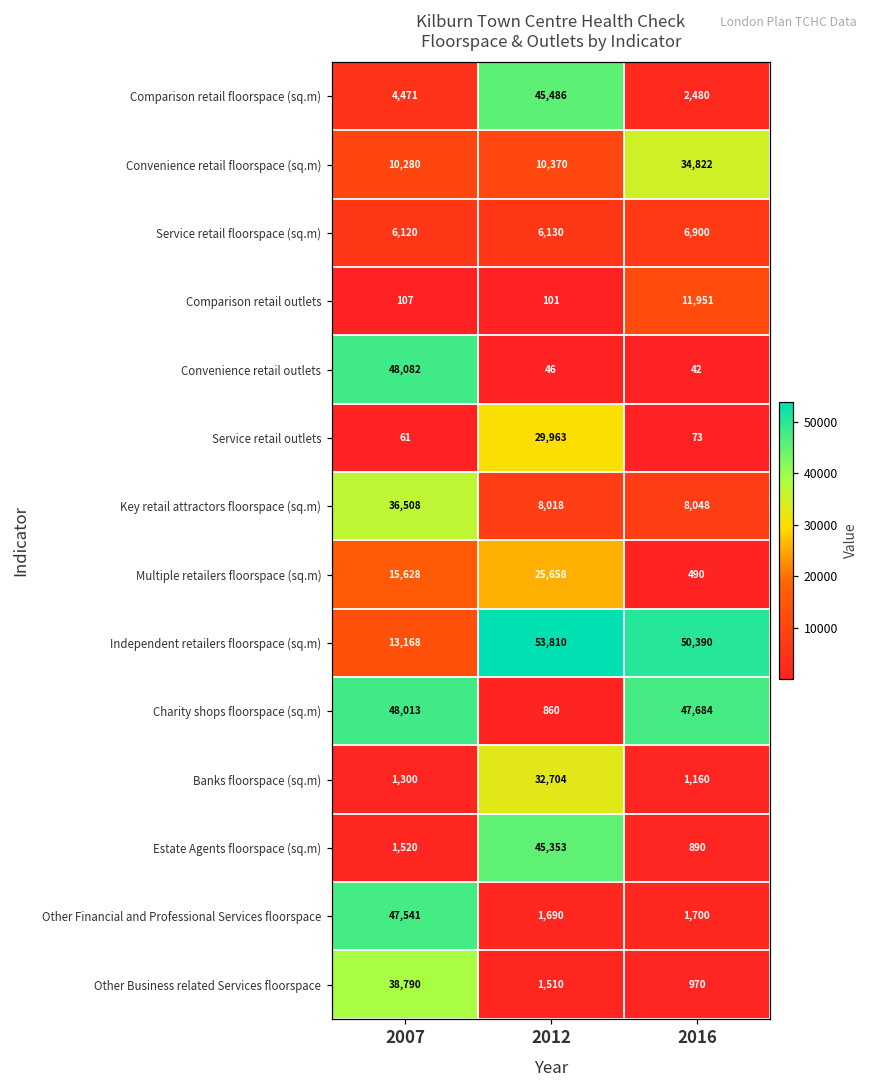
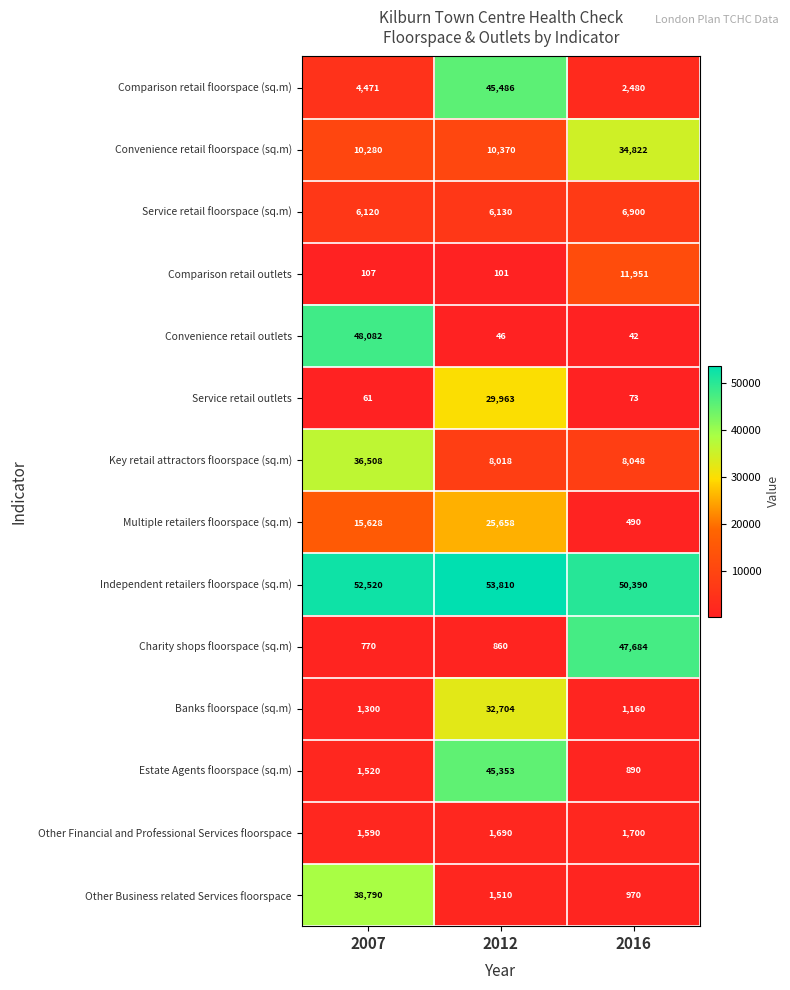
  {
    "Comparison retail floorspace (sq.m)": {
      "2007": "4,471",
      "2012": "45,486",
      "2016": "2,480"
    },
    "Convenience retail floorspace (sq.m)": {
      "2007": "10,280",
      "2012": "10,370",
      "2016": "34,822"
    },
    "Service retail floorspace (sq.m)": {
      "2007": "6,120",
      "2012": "6,130",
      "2016": "6,900"
    },
    "Comparison retail outlets": {
      "2007": "107",
      "2012": "101",
      "2016": "11,951"
    },
    "Convenience retail outlets": {
      "2007": "48,082",
      "2012": "46",
      "2016": "42"
    },
    "Service retail outlets": {
      "2007": "61",
      "2012": "29,963",
      "2016": "73"
    },
    "Key retail attractors floorspace (sq.m)": {
      "2007": "36,508",
      "2012": "8,018",
      "2016": "8,048"
    },
    "Multiple retailers floorspace (sq.m)": {
      "2007": "15,628",
      "2012": "25,658",
      "2016": "490"
    },
    "Independent retailers floorspace (sq.m)": {
-     "2007": "13,168",
+     "2007": "52,520",
      "2012": "53,810",
      "2016": "50,390"
    },
    "Charity shops floorspace (sq.m)": {
-     "2007": "48,013",
+     "2007": "770",
      "2012": "860",
      "2016": "47,684"
    },
    "Banks floorspace (sq.m)": {
      "2007": "1,300",
      "2012": "32,704",
      "2016": "1,160"
    },
    "Estate Agents floorspace (sq.m)": {
      "2007": "1,520",
      "2012": "45,353",
      "2016": "890"
    },
    "Other Financial and Professional Services floorspace": {
-     "2007": "47,541",
+     "2007": "1,590",
      "2012": "1,690",
      "2016": "1,700"
    },
    "Other Business related Services floorspace": {
      "2007": "38,790",
      "2012": "1,510",
      "2016": "970"
    }
  }
